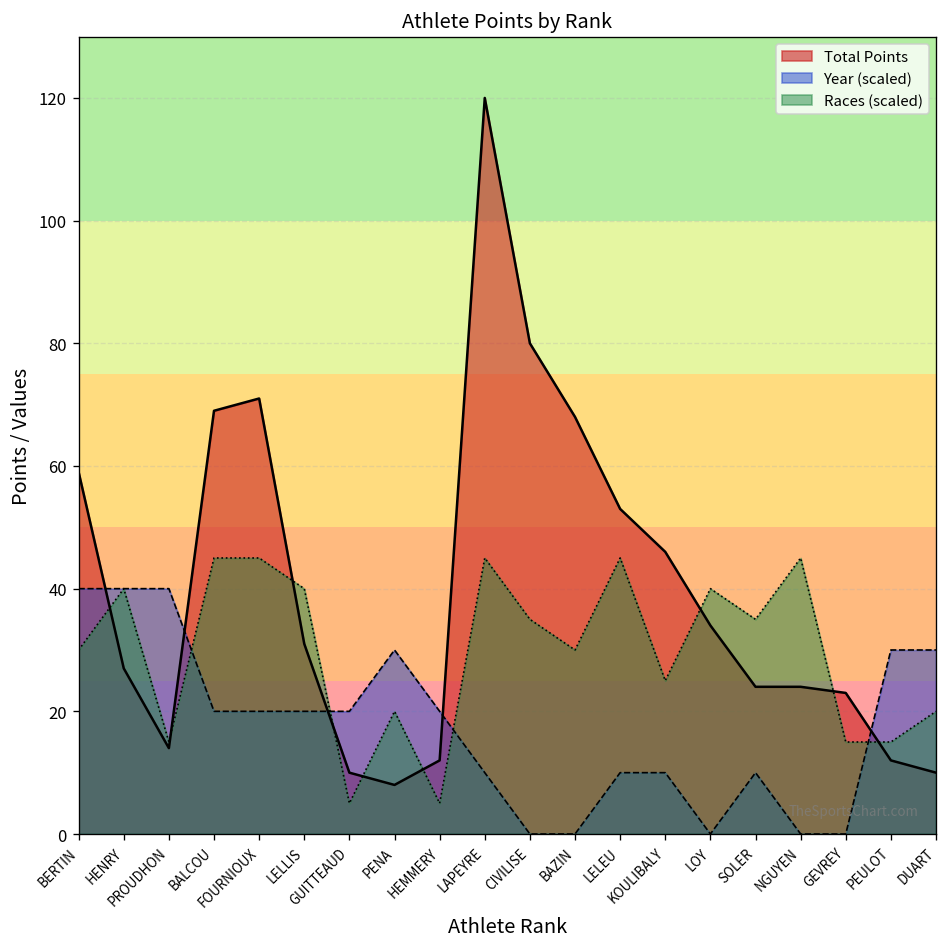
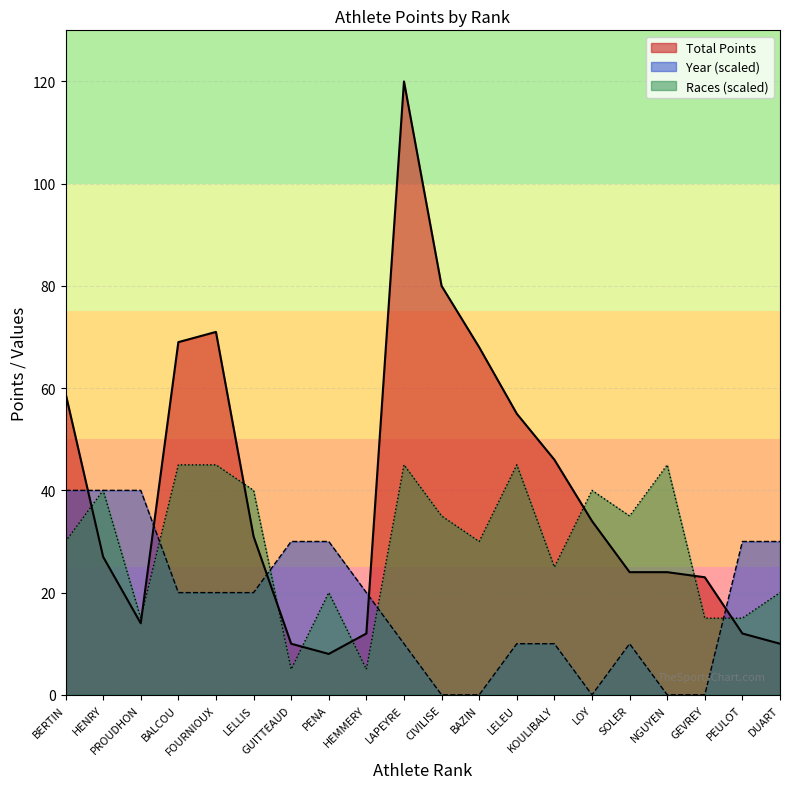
  {
    "Total Points": {
      "BERTIN": 59,
      "HENRY": 27,
      "PROUDHON": 14,
      "BALCOU": 69,
      "FOURNIOUX": 71,
      "LELLIS": 31,
      "GUITTEAUD": 10,
      "PENA": 8,
      "HEMMERY": 12,
      "LAPEYRE": 120,
      "CIVILISE": 80,
      "BAZIN": 68,
-     "LELEU": 53,
+     "LELEU": 55,
      "KOULIBALY": 46,
      "LOY": 34,
      "SOLER": 24,
      "NGUYEN": 24,
      "GEVREY": 23,
      "PEULOT": 12,
      "DUART": 10
    },
    "Year (scaled)": {
      "BERTIN": 40,
      "PROUDHON": 40,
      "BALCOU": 20,
      "FOURNIOUX": 20,
      "LELLIS": 20,
-     "GUITTEAUD": 20,
+     "GUITTEAUD": 30,
      "PENA": 30,
      "HEMMERY": 20,
      "LAPEYRE": 10,
      "CIVILISE": 0,
      "BAZIN": 0,
      "LELEU": 10,
      "KOULIBALY": 10,
      "LOY": 0,
      "SOLER": 10,
      "NGUYEN": 0,
      "GEVREY": 0,
      "PEULOT": 30,
      "DUART": 30
    },
    "Races (scaled)": {
      "BERTIN": 30,
      "PROUDHON": 15,
      "BALCOU": 45,
      "FOURNIOUX": 45,
      "LELLIS": 40,
      "GUITTEAUD": 5,
      "PENA": 20,
      "HEMMERY": 5,
      "LAPEYRE": 45,
      "CIVILISE": 35,
      "BAZIN": 30,
      "LELEU": 45,
      "KOULIBALY": 25,
      "LOY": 40,
      "SOLER": 35,
      "NGUYEN": 45,
      "GEVREY": 15,
      "PEULOT": 15,
      "DUART": 20
    }
  }
